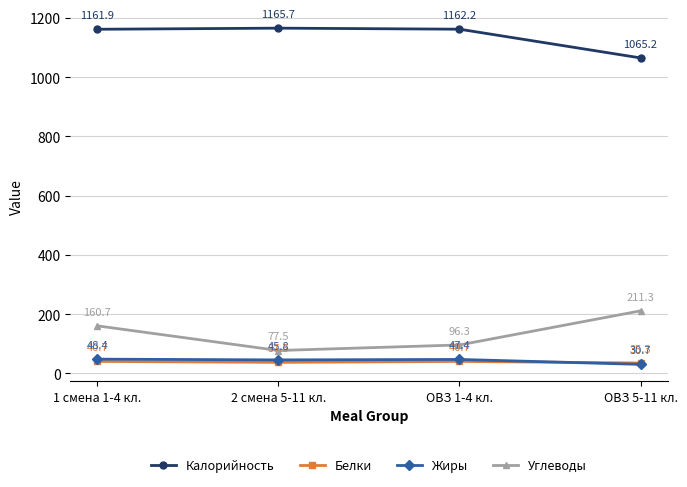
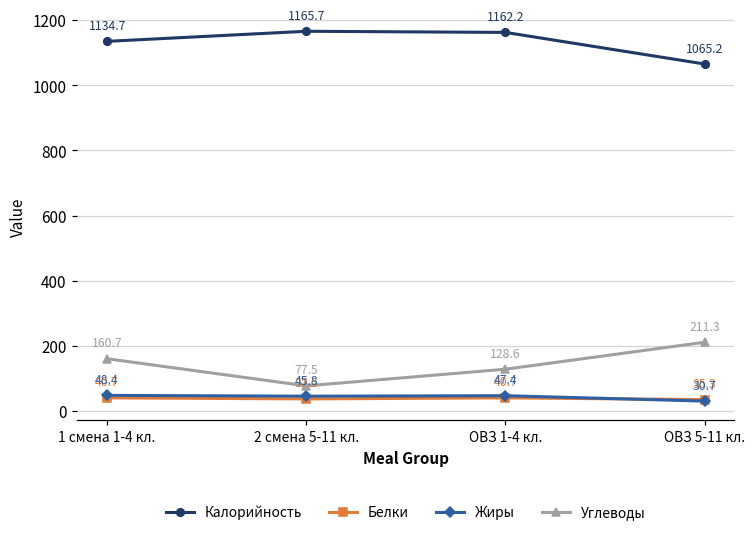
  {
    "Калорийность": {
-     "1 смена 1-4 кл.": 1161.9,
+     "1 смена 1-4 кл.": 1134.7,
      "2 смена 5-11 кл.": 1165.7,
      "ОВЗ 1-4 кл.": 1162.2,
      "ОВЗ 5-11 кл.": 1065.2
    },
    "Углеводы": {
      "1 смена 1-4 кл.": 160.7,
      "2 смена 5-11 кл.": 77.5,
-     "ОВЗ 1-4 кл.": 96.3,
+     "ОВЗ 1-4 кл.": 128.6,
      "ОВЗ 5-11 кл.": 211.3
    }
  }
